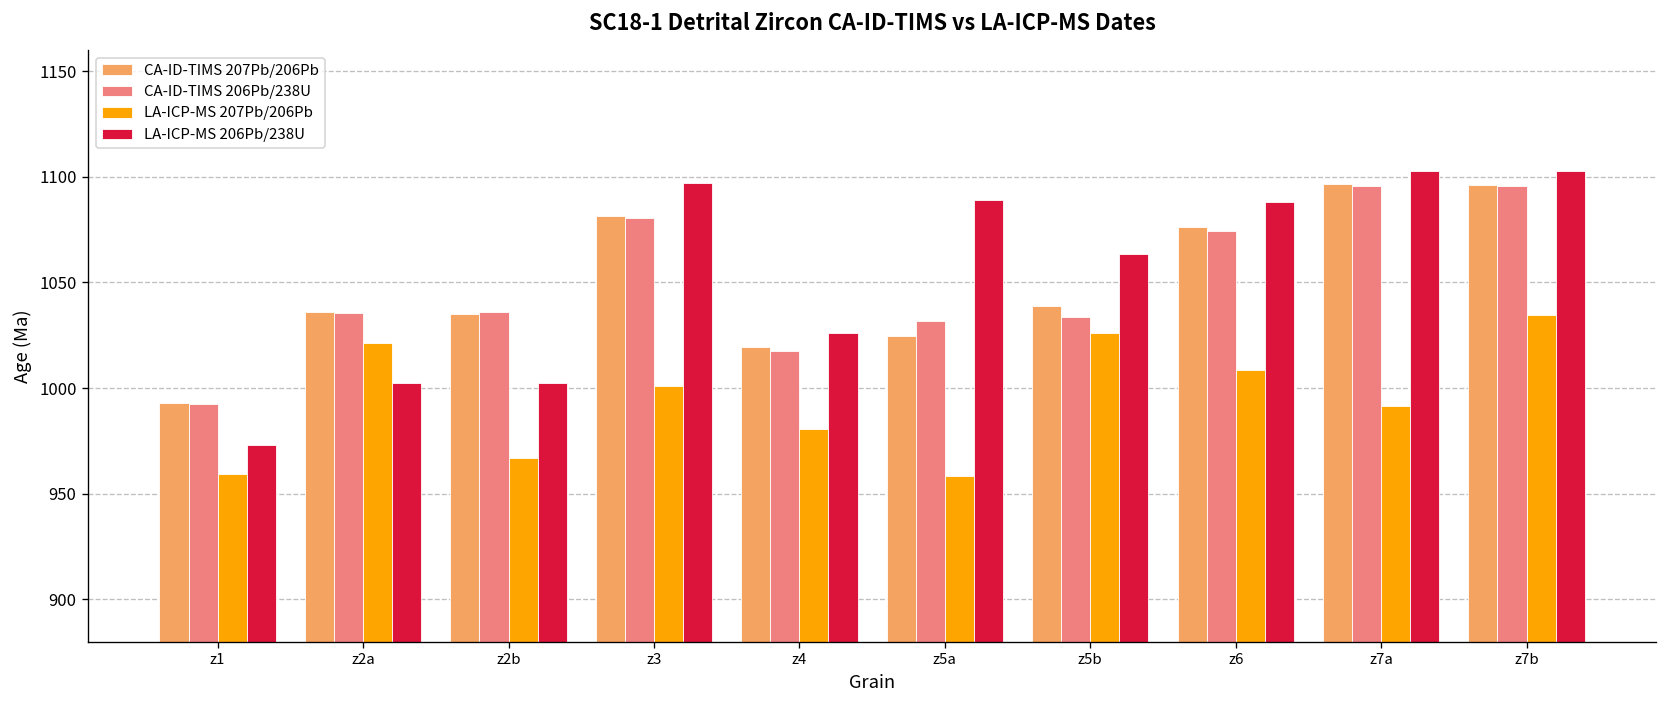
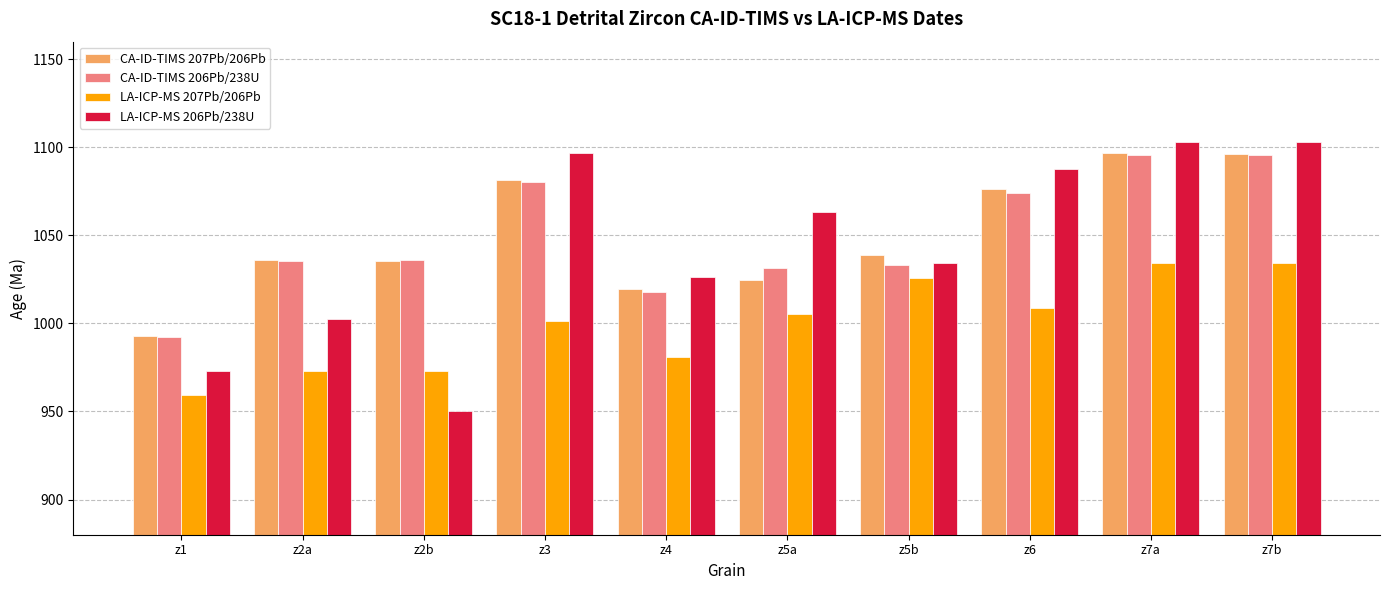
  {
    "LA-ICP-MS 207Pb/206Pb": {
      "z1": 959,
-     "z2a": 1021,
-     "z2b": 967,
+     "z2a": 973,
+     "z2b": 973,
      "z3": 1001,
      "z4": 981,
-     "z5a": 958,
+     "z5a": 1005,
      "z5b": 1026,
      "z6": 1009,
-     "z7a": 992,
+     "z7a": 1035,
      "z7b": 1035
    },
    "LA-ICP-MS 206Pb/238U": {
      "z1": 973,
      "z2a": 1003,
-     "z2b": 1003,
+     "z2b": 950,
      "z3": 1097,
      "z4": 1026,
-     "z5a": 1089,
-     "z5b": 1063,
+     "z5a": 1063,
+     "z5b": 1034,
      "z6": 1088,
      "z7a": 1103,
      "z7b": 1103
    }
  }
